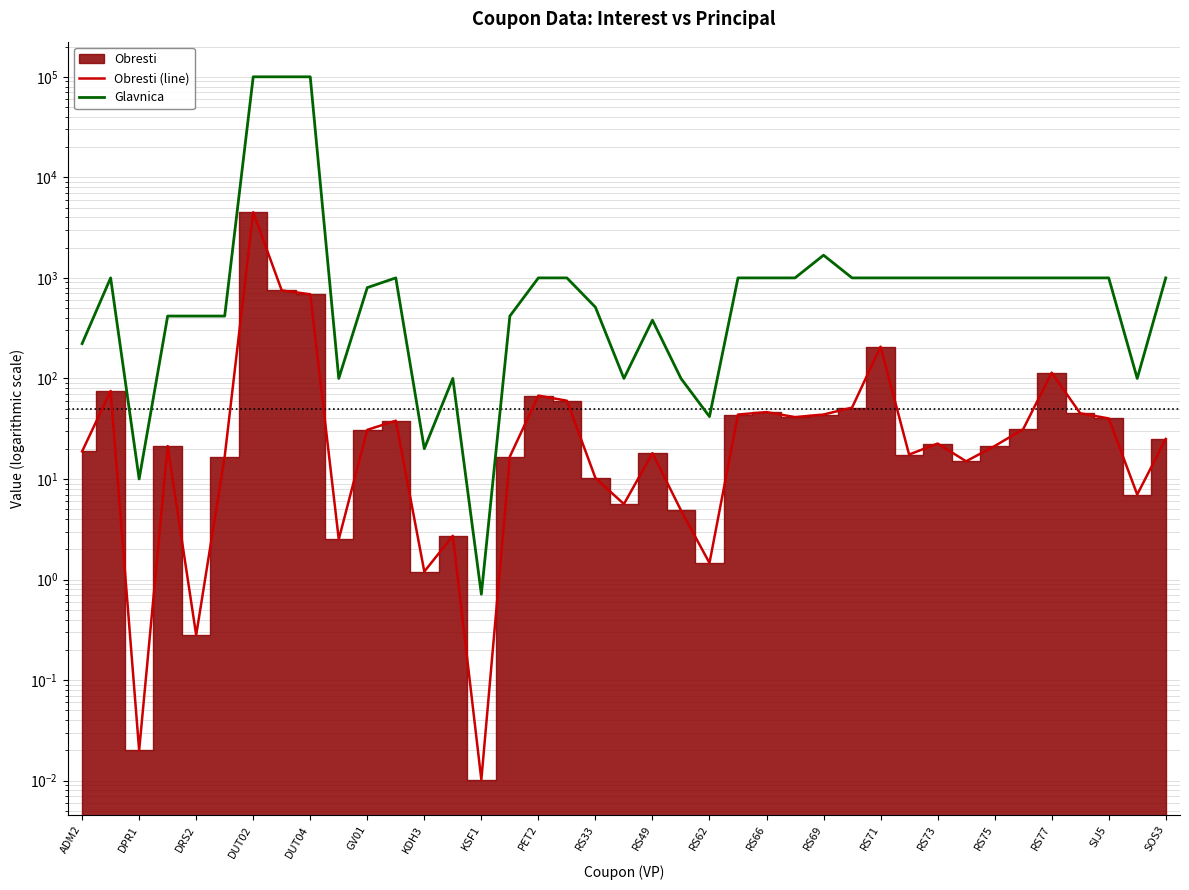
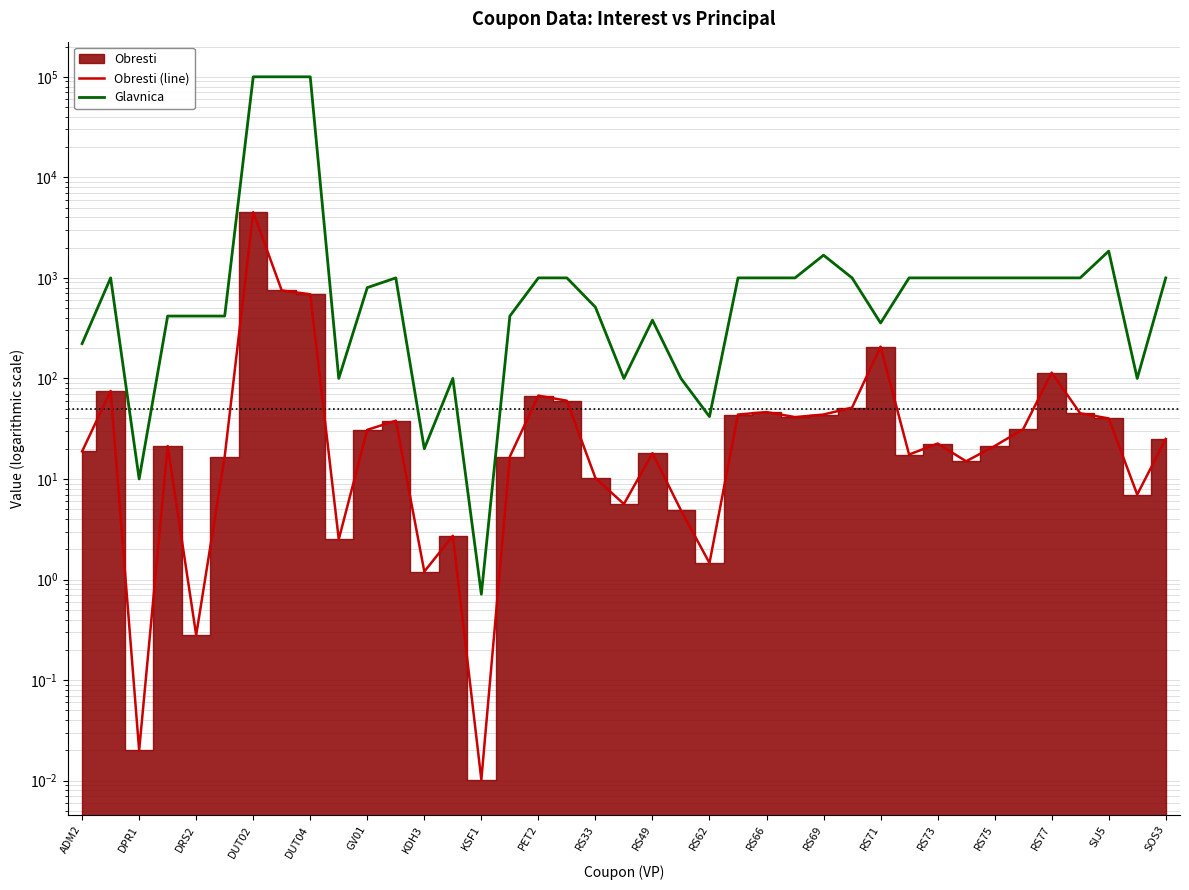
  {
    "Obresti (line)": {
      "DPR1": 0.020,
      "DRS2": 0.28,
      "DUT02": 5000,
      "DUT04": 700,
      "GV01": 31,
      "KDH3": 1.2,
      "KSF1": 0.010,
      "PET2": 70,
      "RS33": 10,
      "RS49": 18,
      "RS62": 1.5,
      "RS66": 50,
      "RS69": 40,
      "RS71": 210,
      "RS73": 23,
      "RS75": 21,
      "RS77": 110,
      "SIJ5": 40
    },
    "Glavnica": {
      "ADM2": 220,
      "DPR1": 10,
      "DRS2": 420,
      "DUT02": 100000,
      "DUT04": 100000,
      "GV01": 800,
      "KDH3": 20,
      "KSF1": 0.7,
      "PET2": 1000,
      "RS33": 500,
      "RS49": 380,
      "RS62": 42,
      "RS66": 1000,
      "RS69": 1700,
-     "RS71": 1000,
+     "RS71": 360,
      "RS73": 1000,
      "RS75": 1000,
      "RS77": 1000,
-     "SIJ5": 1000,
+     "SIJ5": 1800,
      "SOS3": 1000
    }
  }
